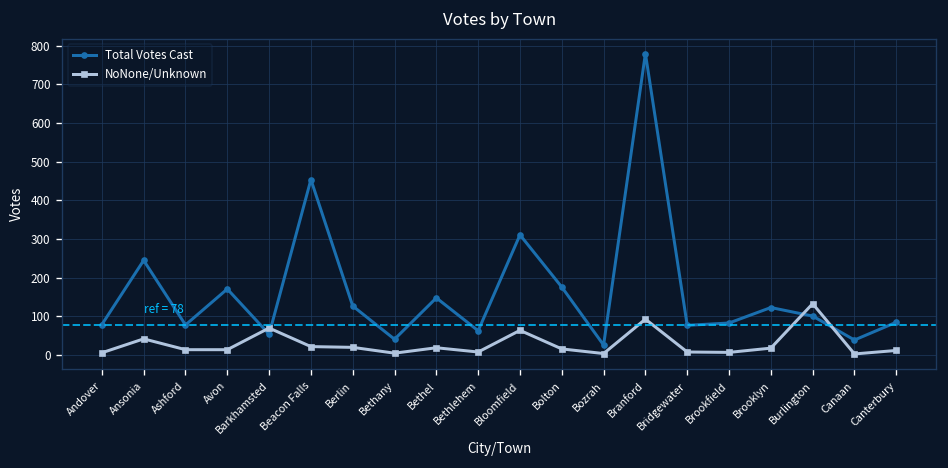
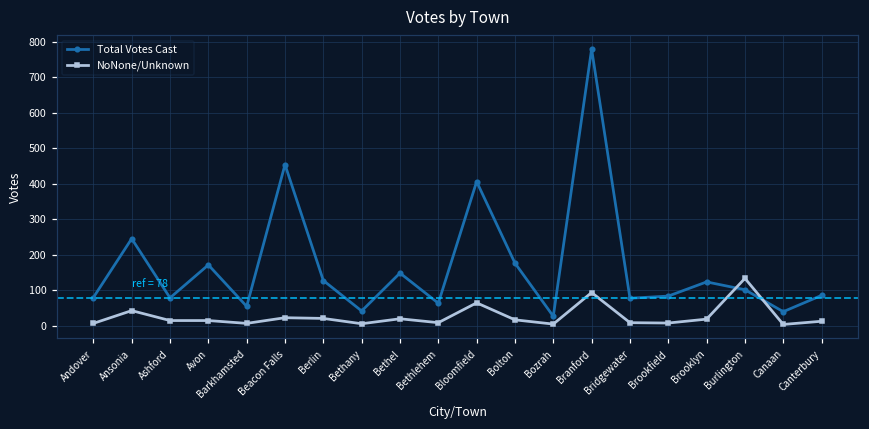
  {
    "Total Votes Cast": {
      "Andover": 80,
      "Ansonia": 250,
      "Avon": 170,
      "Barkhamsted": 50,
      "Beacon Falls": 450,
      "Berlin": 130,
      "Bethany": 40,
      "Bethel": 150,
      "Bethlehem": 60,
-     "Bloomfield": 310,
+     "Bloomfield": 410,
      "Bolton": 180,
      "Bozrah": 30,
      "Branford": 780,
      "Bridgewater": 80,
      "Brookfield": 80,
      "Brooklyn": 120,
      "Burlington": 100,
      "Canaan": 40,
      "Canterbury": 90
    },
    "NoNone/Unknown": {
      "Andover": 10,
      "Ansonia": 40,
      "Ashford": 10,
      "Avon": 10,
-     "Barkhamsted": 70,
+     "Barkhamsted": 10,
      "Beacon Falls": 20,
      "Berlin": 20,
      "Bethany": 10,
      "Bethel": 20,
      "Bethlehem": 10,
      "Bloomfield": 60,
      "Bolton": 20,
      "Bozrah": 0,
      "Branford": 90,
      "Bridgewater": 10,
      "Brookfield": 10,
      "Brooklyn": 20,
      "Burlington": 130,
      "Canaan": 0,
      "Canterbury": 10
    }
  }
